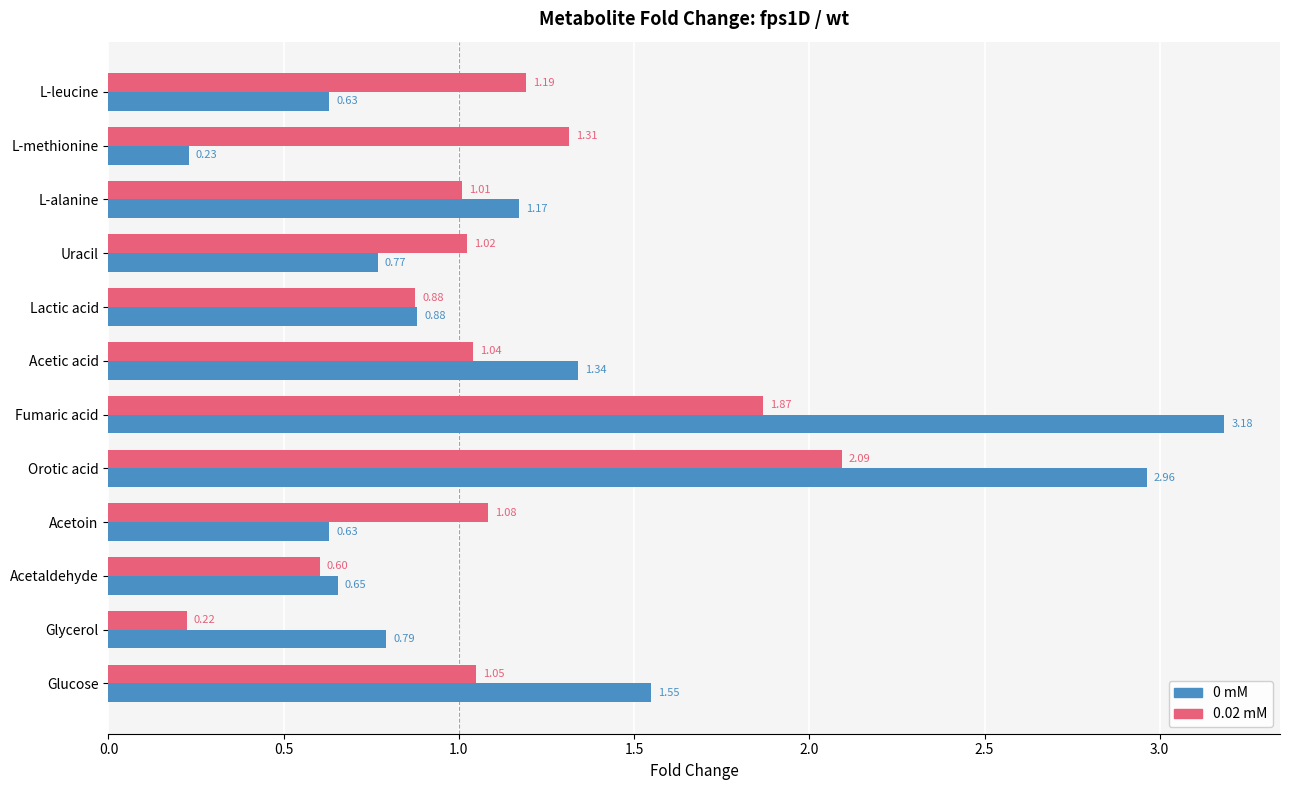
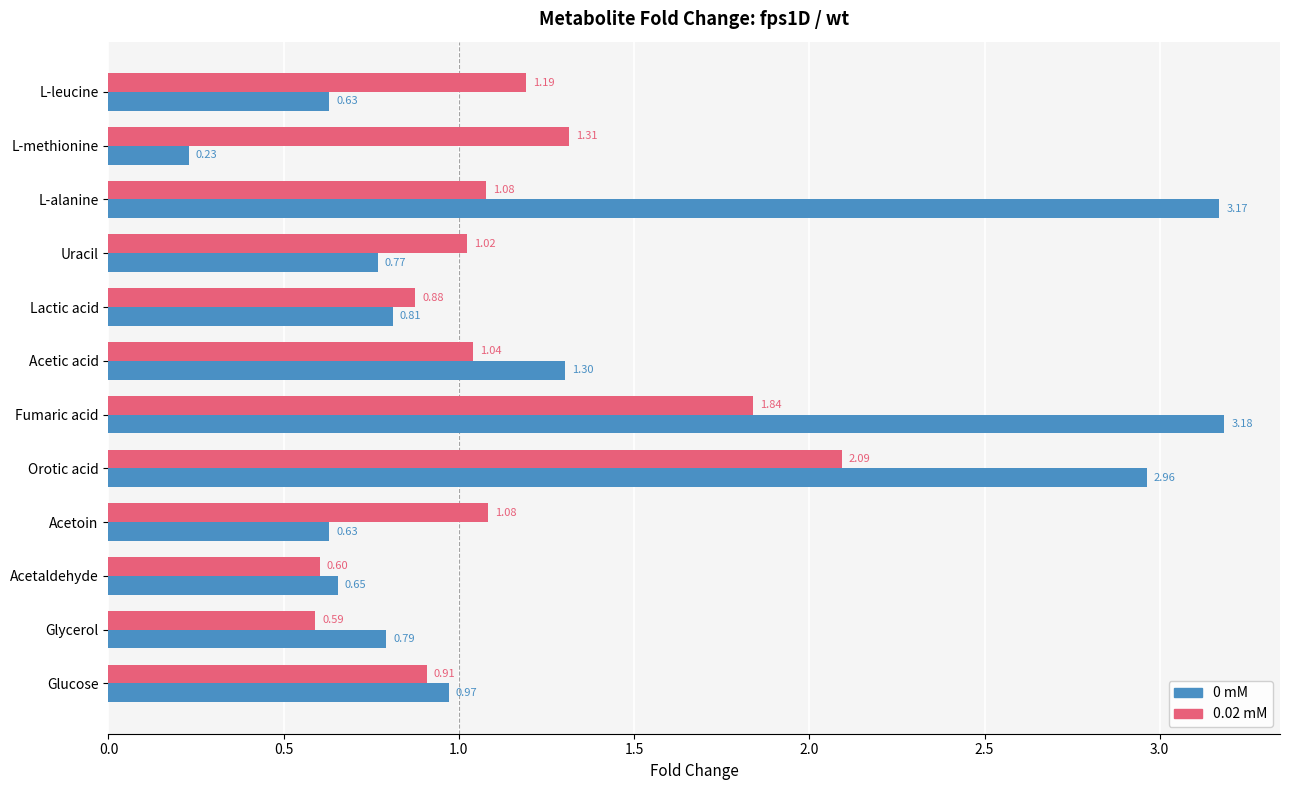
  {
    "0 mM": {
      "L-leucine": 0.63,
      "L-methionine": 0.23,
-     "L-alanine": 1.17,
+     "L-alanine": 3.17,
      "Uracil": 0.77,
-     "Lactic acid": 0.88,
-     "Acetic acid": 1.34,
+     "Lactic acid": 0.81,
+     "Acetic acid": 1.30,
      "Fumaric acid": 3.18,
      "Orotic acid": 2.96,
      "Acetoin": 0.63,
      "Acetaldehyde": 0.65,
      "Glycerol": 0.79,
-     "Glucose": 1.55
+     "Glucose": 0.97
    },
    "0.02 mM": {
      "L-leucine": 1.19,
      "L-methionine": 1.31,
-     "L-alanine": 1.01,
+     "L-alanine": 1.08,
      "Uracil": 1.02,
      "Lactic acid": 0.88,
      "Acetic acid": 1.04,
-     "Fumaric acid": 1.87,
+     "Fumaric acid": 1.84,
      "Orotic acid": 2.09,
      "Acetoin": 1.08,
      "Acetaldehyde": 0.60,
-     "Glycerol": 0.22,
-     "Glucose": 1.05
+     "Glycerol": 0.59,
+     "Glucose": 0.91
    }
  }
